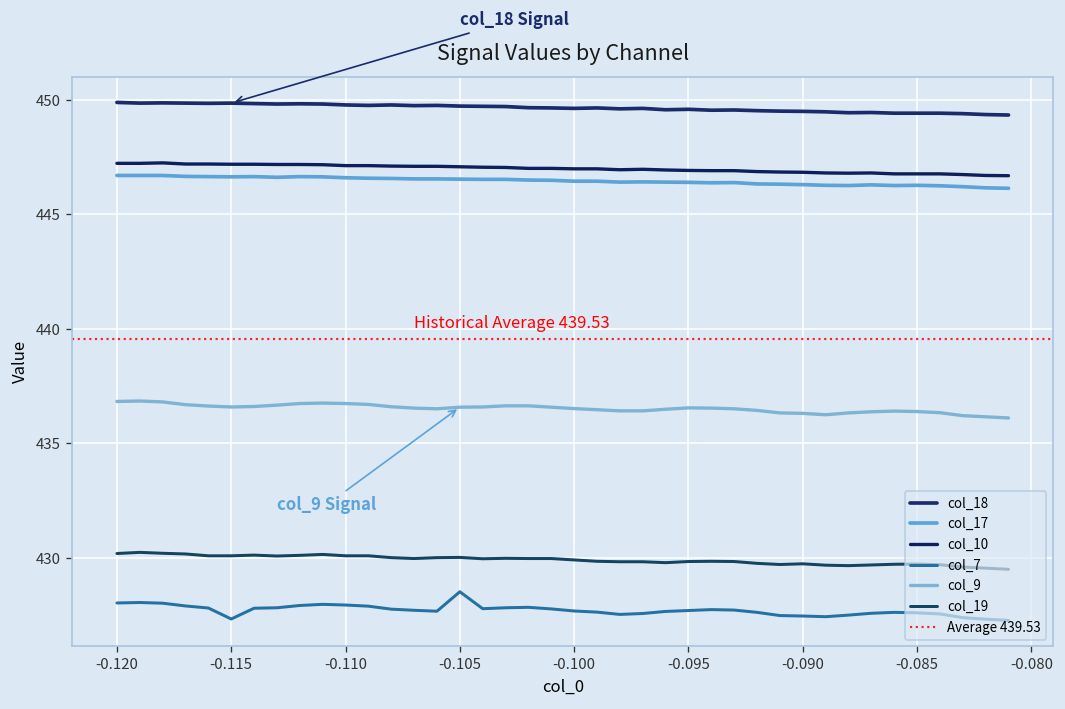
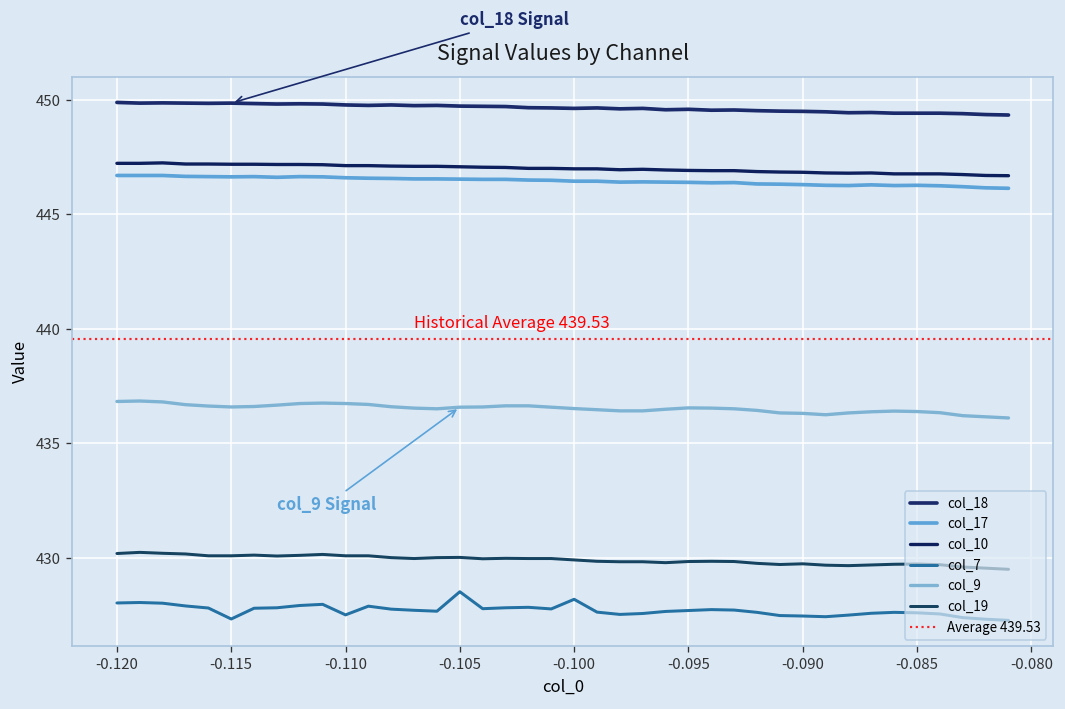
  {
    "col_7": {
      "-0.120": 428.0,
      "-0.115": 427.3,
-     "-0.110": 427.9,
+     "-0.110": 427.5,
      "-0.105": 428.5,
-     "-0.100": 427.7,
+     "-0.100": 428.2,
      "-0.095": 427.7,
      "-0.090": 427.5
    }
  }
